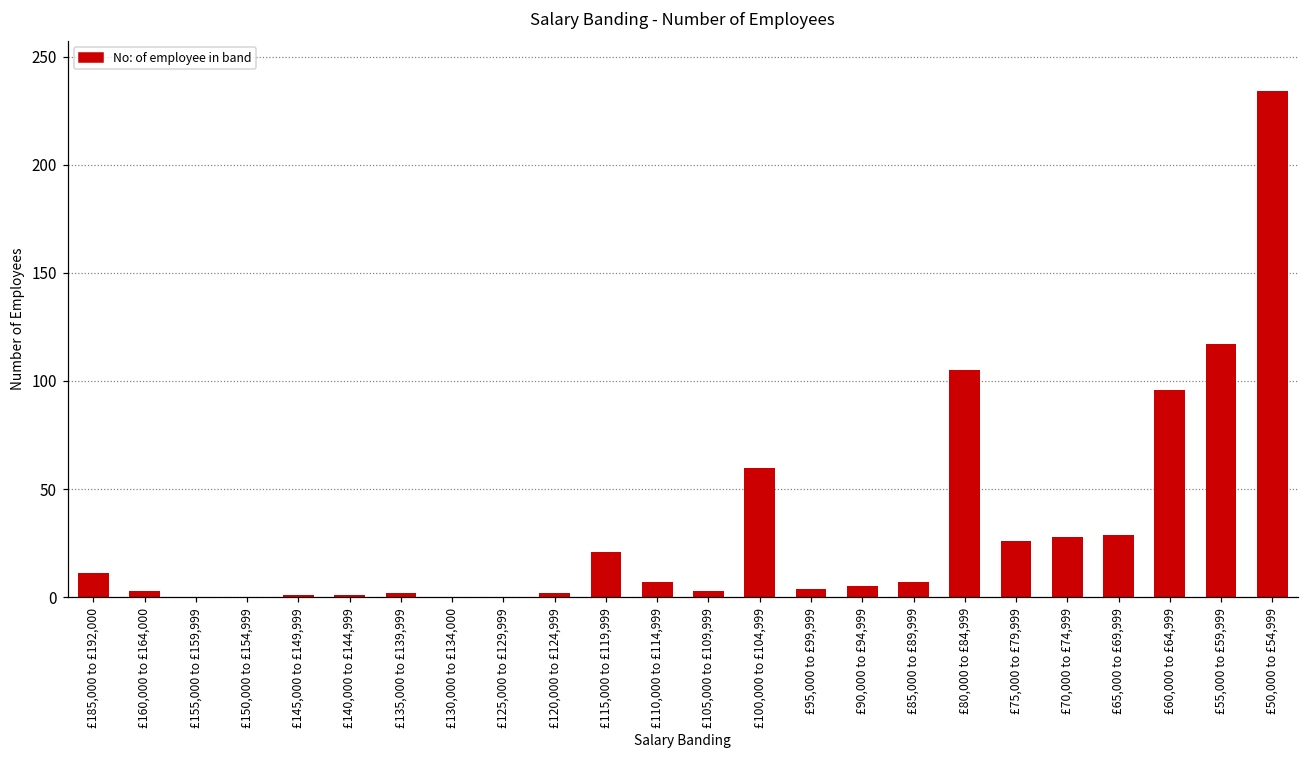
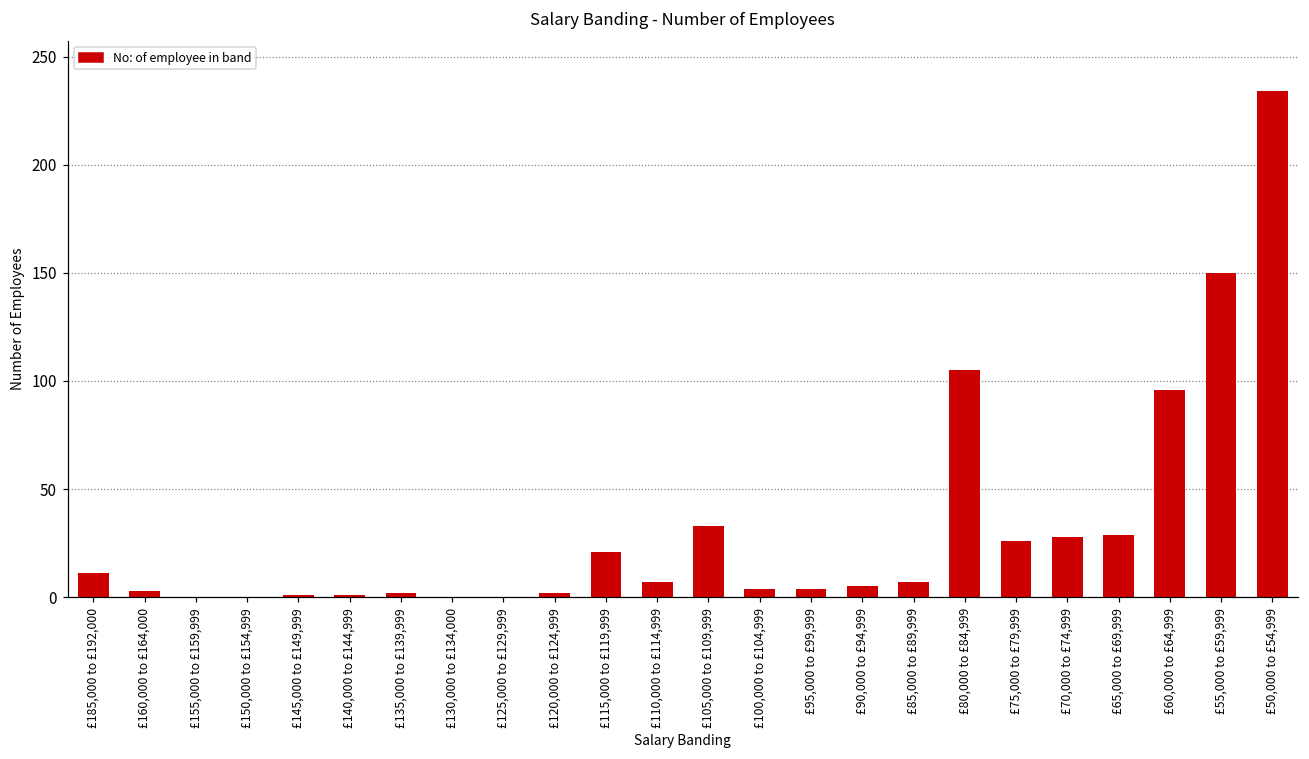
  {
    "£185,000 to £192,000": 11,
    "£160,000 to £164,000": 3,
    "£155,000 to £159,999": 0,
    "£150,000 to £154,999": 0,
    "£135,000 to £139,999": 2,
    "£130,000 to £134,000": 0,
    "£125,000 to £129,999": 0,
    "£120,000 to £124,999": 2,
    "£115,000 to £119,999": 21,
    "£110,000 to £114,999": 7,
-   "£105,000 to £109,999": 3,
-   "£100,000 to £104,999": 60,
+   "£105,000 to £109,999": 33,
+   "£100,000 to £104,999": 4,
    "£95,000 to £99,999": 4,
    "£90,000 to £94,999": 5,
    "£85,000 to £89,999": 7,
    "£80,000 to £84,999": 105,
    "£75,000 to £79,999": 26,
    "£70,000 to £74,999": 28,
    "£65,000 to £69,999": 29,
    "£60,000 to £64,999": 96,
-   "£55,000 to £59,999": 117,
+   "£55,000 to £59,999": 150,
    "£50,000 to £54,999": 234
  }
